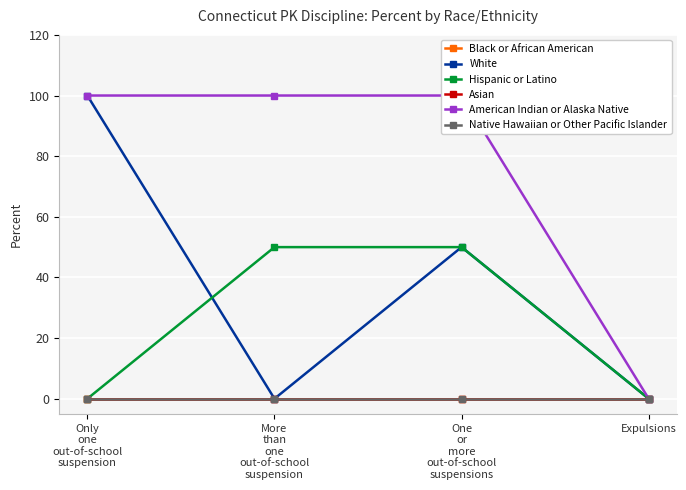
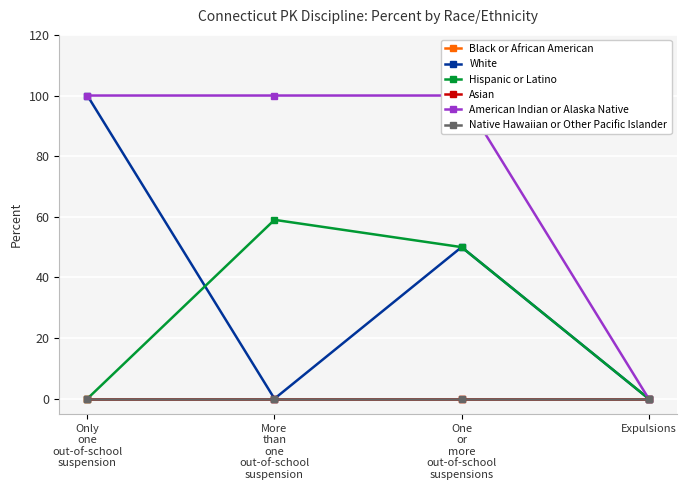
  {
    "Native Hawaiian or Other Pacific Islander": {
      "One or more out-of-school suspensions": 0
    },
    "Hispanic or Latino": {
-     "More than one out-of-school suspension": 50
+     "More than one out-of-school suspension": 59
    },
    "American Indian or Alaska Native": {
      "More than one out-of-school suspension": 100
    }
  }
